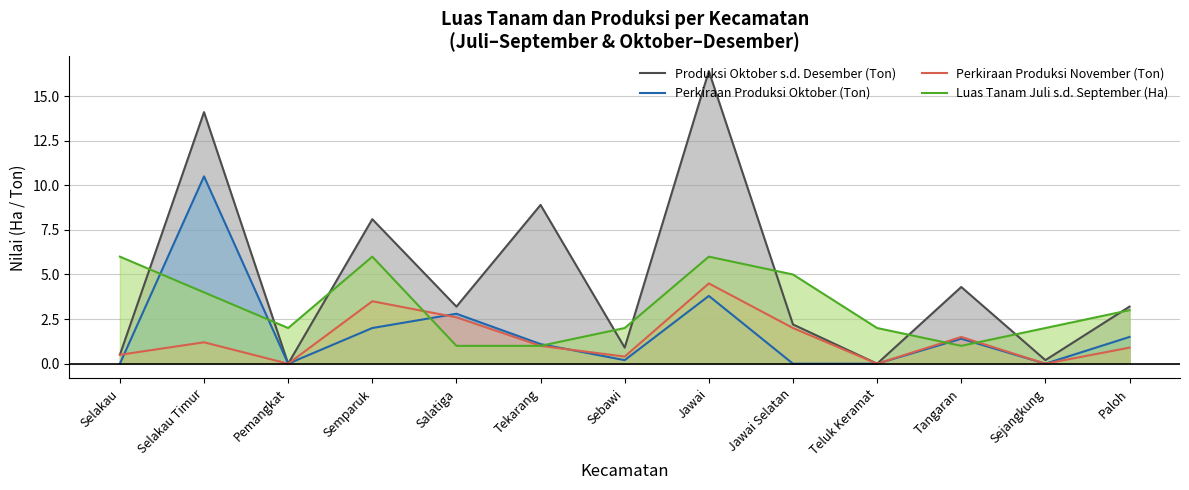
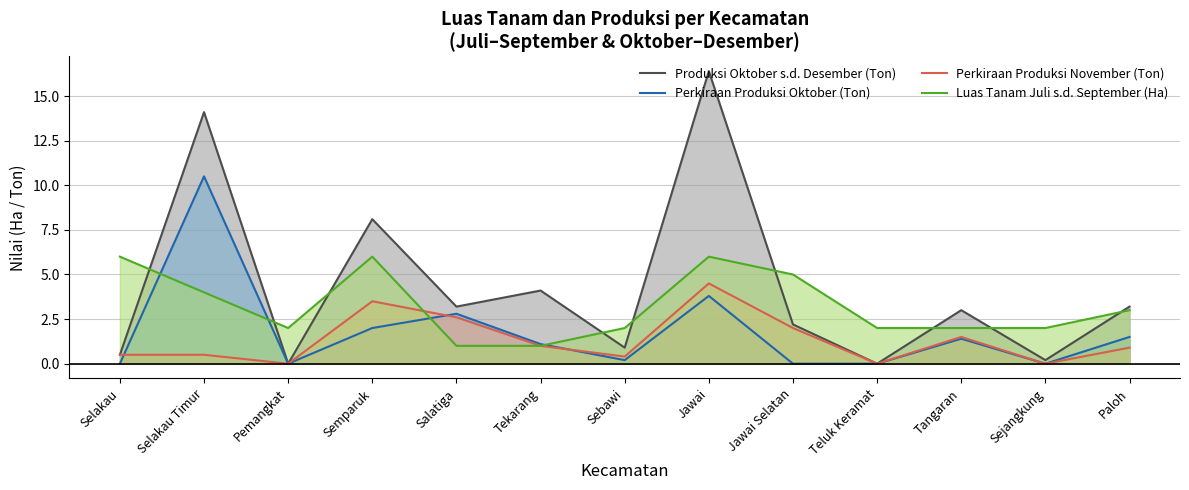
  {
    "Produksi Oktober s.d. Desember (Ton)": {
      "Selakau Timur": 14.1,
      "Semparuk": 8.1,
      "Salatiga": 3.2,
-     "Tekarang": 8.9,
+     "Tekarang": 4.1,
      "Sebawi": 0.9,
      "Jawai": 16.4,
      "Jawai Selatan": 2.2,
-     "Tangaran": 4.3,
+     "Tangaran": 3.0,
      "Sejangkung": 0.2,
      "Paloh": 3.2
    },
    "Perkiraan Produksi Oktober (Ton)": {
      "Selakau": 0.0,
      "Selakau Timur": 10.5,
      "Semparuk": 2.0,
      "Salatiga": 2.8,
      "Sebawi": 0.2,
      "Jawai": 3.8,
      "Jawai Selatan": 0.0,
      "Paloh": 1.5
    },
    "Perkiraan Produksi November (Ton)": {
-     "Selakau Timur": 1.2,
+     "Selakau Timur": 0.5,
      "Semparuk": 3.5,
      "Salatiga": 2.6,
      "Sebawi": 0.4,
      "Jawai": 4.5,
      "Jawai Selatan": 2.0,
      "Paloh": 0.9
    },
    "Luas Tanam Juli s.d. September (Ha)": {
      "Selakau": 6,
      "Selakau Timur": 4,
      "Pemangkat": 2,
      "Semparuk": 6,
      "Salatiga": 1,
      "Sebawi": 2,
      "Jawai": 6,
      "Jawai Selatan": 5,
      "Teluk Keramat": 2,
-     "Tangaran": 1,
+     "Tangaran": 2,
      "Sejangkung": 2,
      "Paloh": 3
    }
  }
